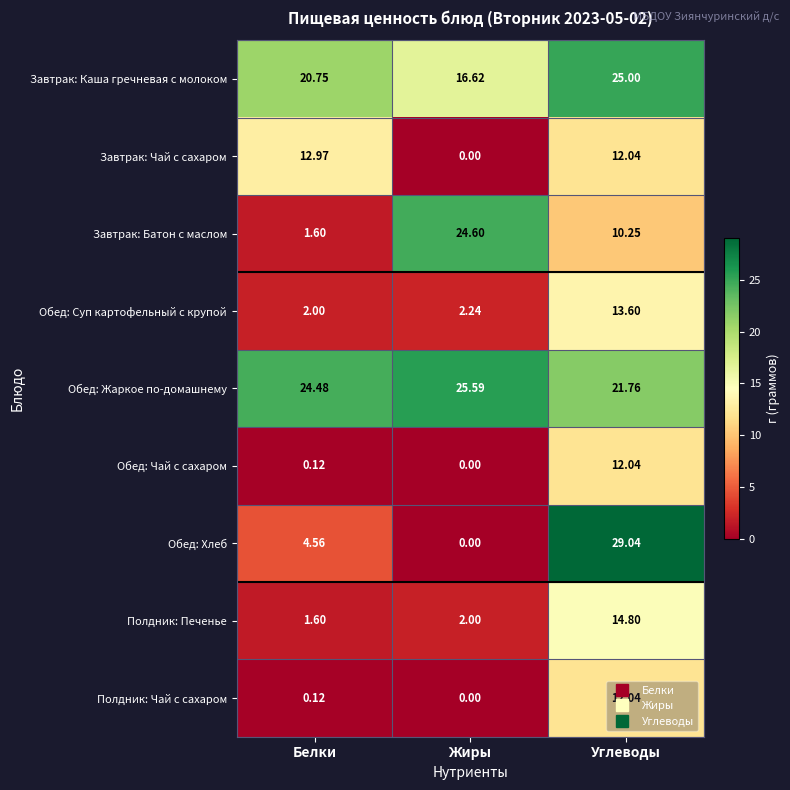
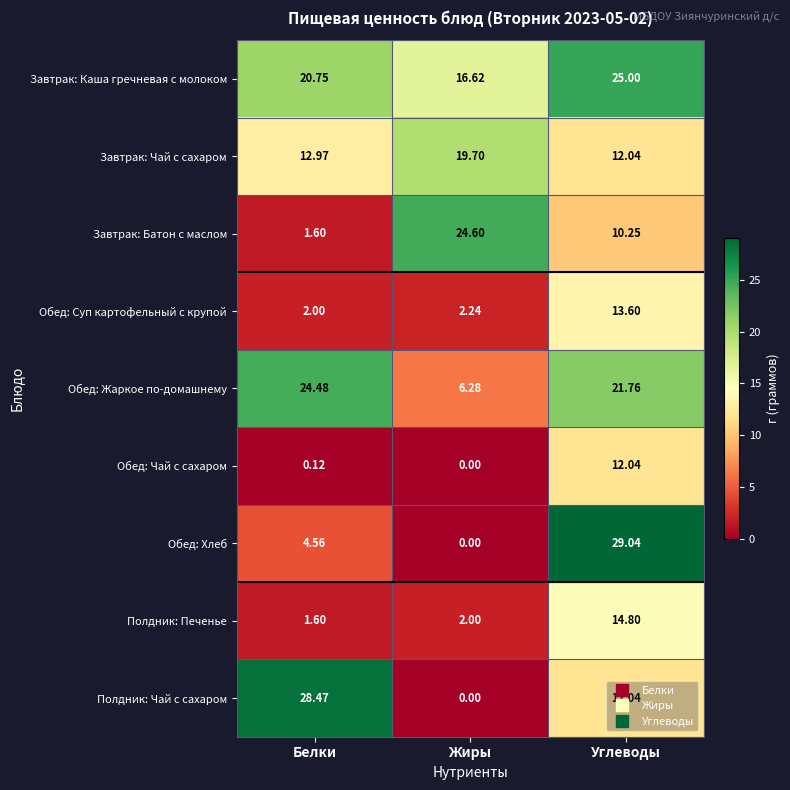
  {
    "Завтрак: Каша гречневая с молоком": {
      "Белки": 20.75,
      "Жиры": 16.62,
      "Углеводы": 25.00
    },
    "Завтрак: Чай с сахаром": {
      "Белки": 12.97,
-     "Жиры": 0.00,
+     "Жиры": 19.70,
      "Углеводы": 12.04
    },
    "Завтрак: Батон с маслом": {
      "Белки": 1.60,
      "Жиры": 24.60,
      "Углеводы": 10.25
    },
    "Обед: Суп картофельный с крупой": {
      "Белки": 2.00,
      "Жиры": 2.24,
      "Углеводы": 13.60
    },
    "Обед: Жаркое по-домашнему": {
      "Белки": 24.48,
-     "Жиры": 25.59,
+     "Жиры": 6.28,
      "Углеводы": 21.76
    },
    "Обед: Чай с сахаром": {
      "Белки": 0.12,
      "Жиры": 0.00,
      "Углеводы": 12.04
    },
    "Обед: Хлеб": {
      "Белки": 4.56,
      "Жиры": 0.00,
      "Углеводы": 29.04
    },
    "Полдник: Печенье": {
      "Белки": 1.60,
      "Жиры": 2.00,
      "Углеводы": 14.80
    },
    "Полдник: Чай с сахаром": {
-     "Белки": 0.12,
+     "Белки": 28.47,
      "Жиры": 0.00
    }
  }
